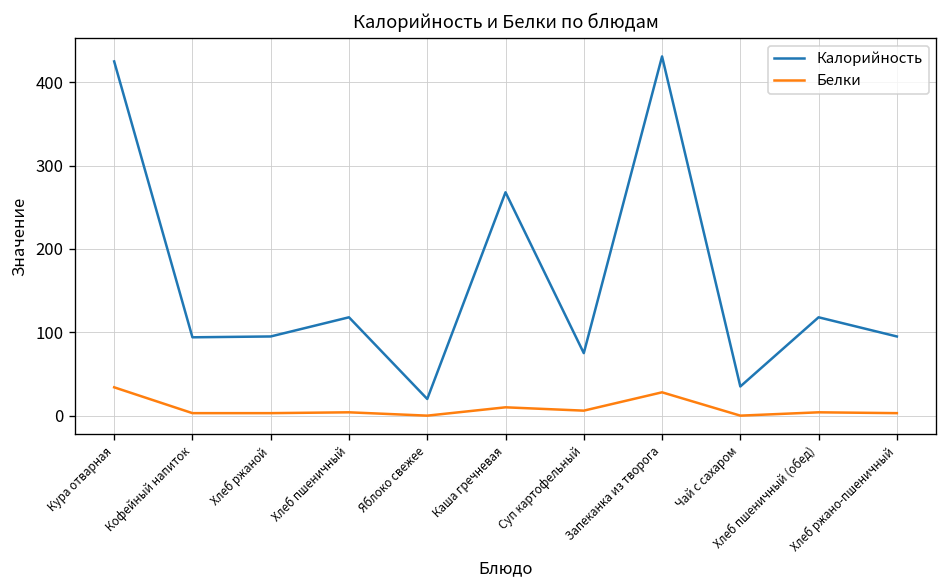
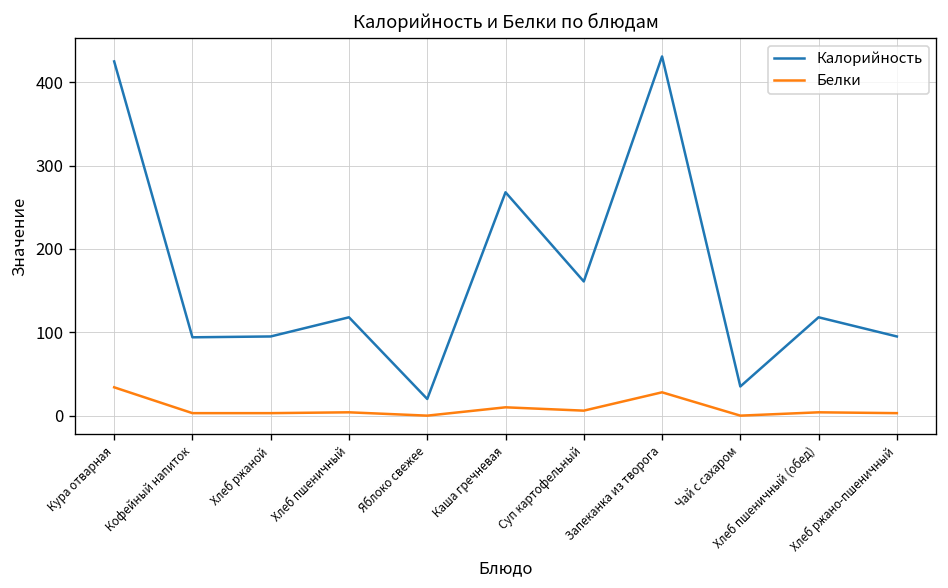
  {
    "Калорийность": {
      "Кура отварная": 430,
      "Кофейный напиток": 90,
      "Хлеб ржаной": 100,
      "Хлеб пшеничный": 120,
      "Яблоко свежее": 20,
      "Каша гречневая": 270,
-     "Суп картофельный": 80,
+     "Суп картофельный": 160,
      "Запеканка из творога": 430,
      "Чай с сахаром": 40,
      "Хлеб пшеничный (обед)": 120,
      "Хлеб ржано-пшеничный": 100
    },
    "Белки": {
      "Кура отварная": 30,
      "Кофейный напиток": 0,
      "Хлеб ржаной": 0,
      "Хлеб пшеничный": 0,
      "Яблоко свежее": 0,
      "Каша гречневая": 10,
      "Суп картофельный": 10,
      "Запеканка из творога": 30,
      "Чай с сахаром": 0,
      "Хлеб пшеничный (обед)": 0,
      "Хлеб ржано-пшеничный": 0
    }
  }
